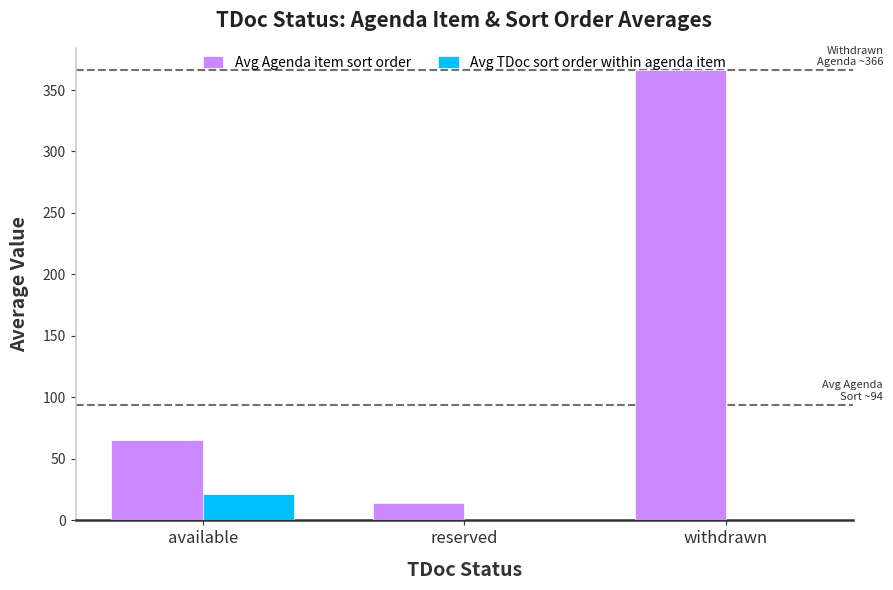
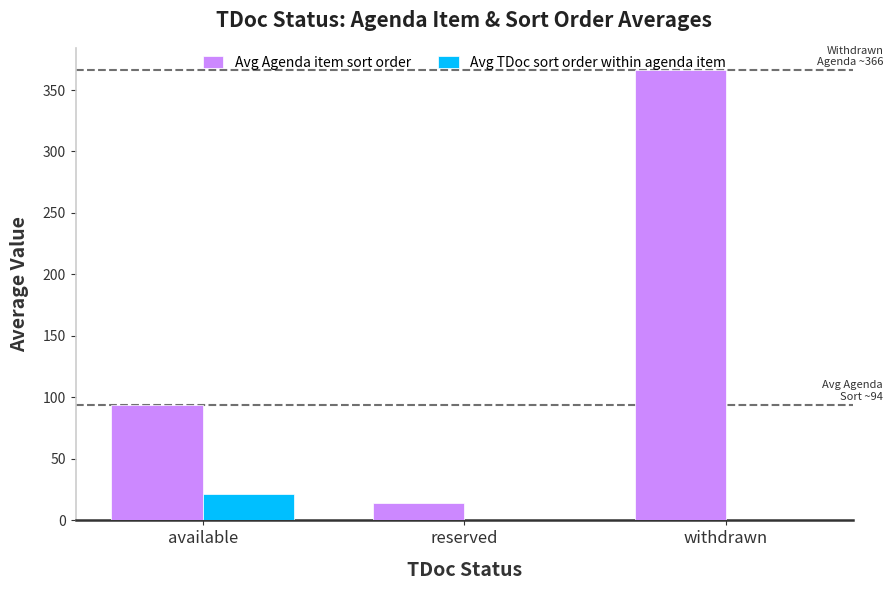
  {
    "Avg Agenda item sort order": {
-     "available": 65,
+     "available": 94,
      "reserved": 14,
      "withdrawn": 366
    },
    "Avg TDoc sort order within agenda item": {
      "available": 21,
      "reserved": 0,
      "withdrawn": 0
    }
  }
